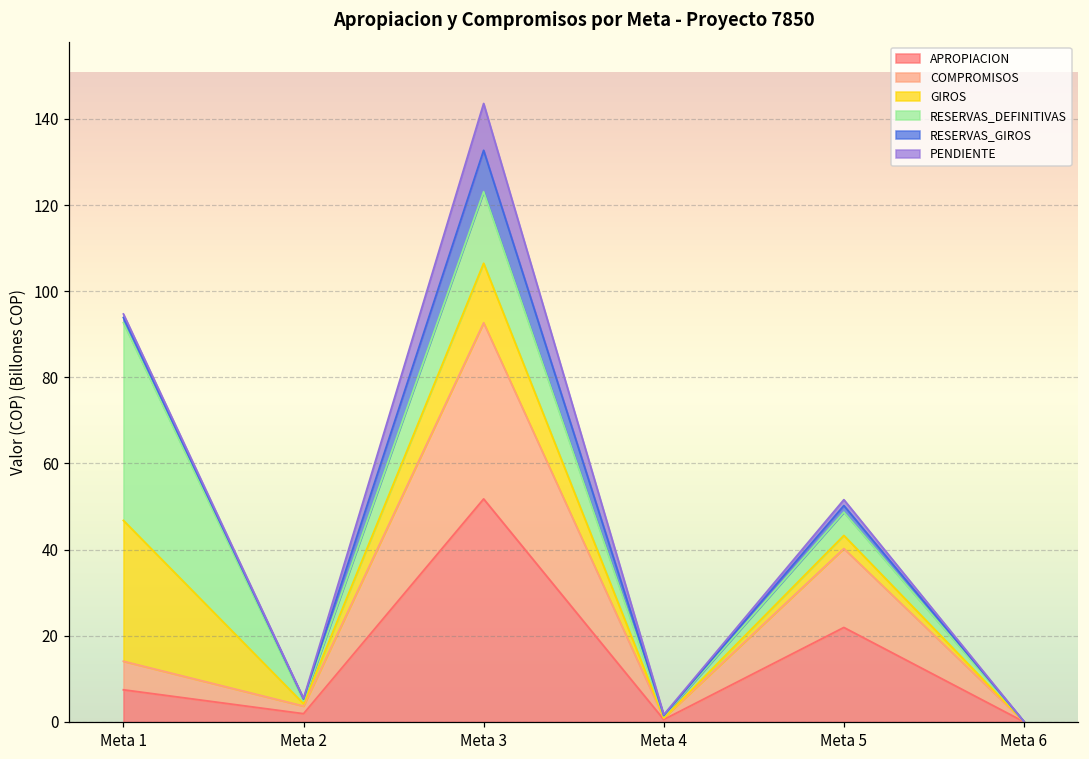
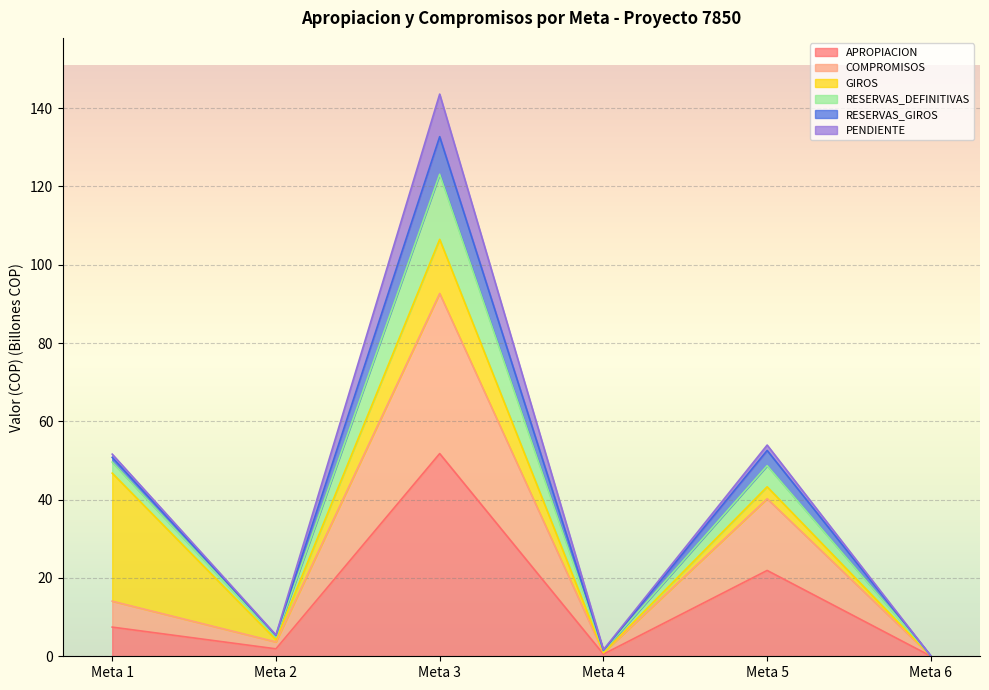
  {
    "GIROS": {
      "Meta 1": 33,
      "Meta 3": 14,
      "Meta 5": 3
    },
    "RESERVAS_DEFINITIVAS": {
-     "Meta 1": 46,
+     "Meta 1": 3,
      "Meta 3": 17,
      "Meta 5": 5
    },
    "RESERVAS_GIROS": {
      "Meta 1": 1,
      "Meta 3": 10,
-     "Meta 5": 2
+     "Meta 5": 4
    },
    "PENDIENTE": {
      "Meta 1": 1,
      "Meta 3": 11,
      "Meta 5": 1
    }
  }
